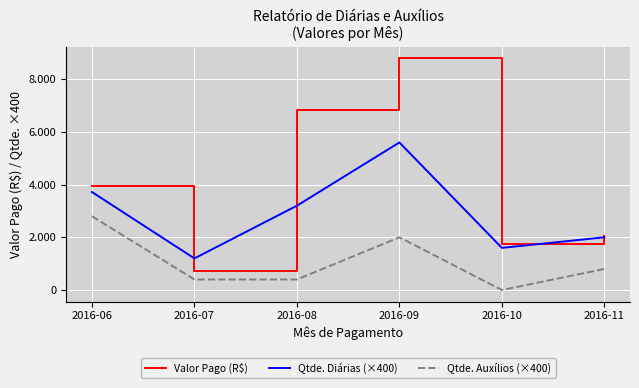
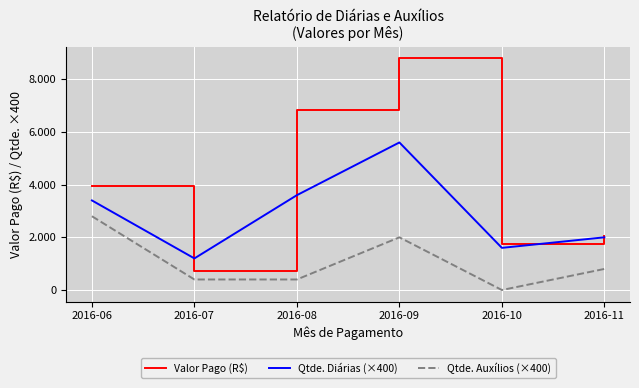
  {
    "Valor Pago (R$)": {
      "2016-06": 4.0,
      "2016-07": 0.7,
      "2016-08": 6.8,
      "2016-09": 8.8,
      "2016-10": 1.8
    },
    "Qtde. Diárias (×400)": {
-     "2016-06": 3.7,
+     "2016-06": 3.4,
      "2016-07": 1.2,
-     "2016-08": 3.2,
+     "2016-08": 3.6,
      "2016-09": 5.6,
      "2016-10": 1.6
    },
    "Qtde. Auxílios (×400)": {
      "2016-06": 2.8,
      "2016-07": 0.4,
      "2016-08": 0.4,
      "2016-09": 2.0,
      "2016-10": 0.0,
      "2016-11": 0.8
    }
  }
